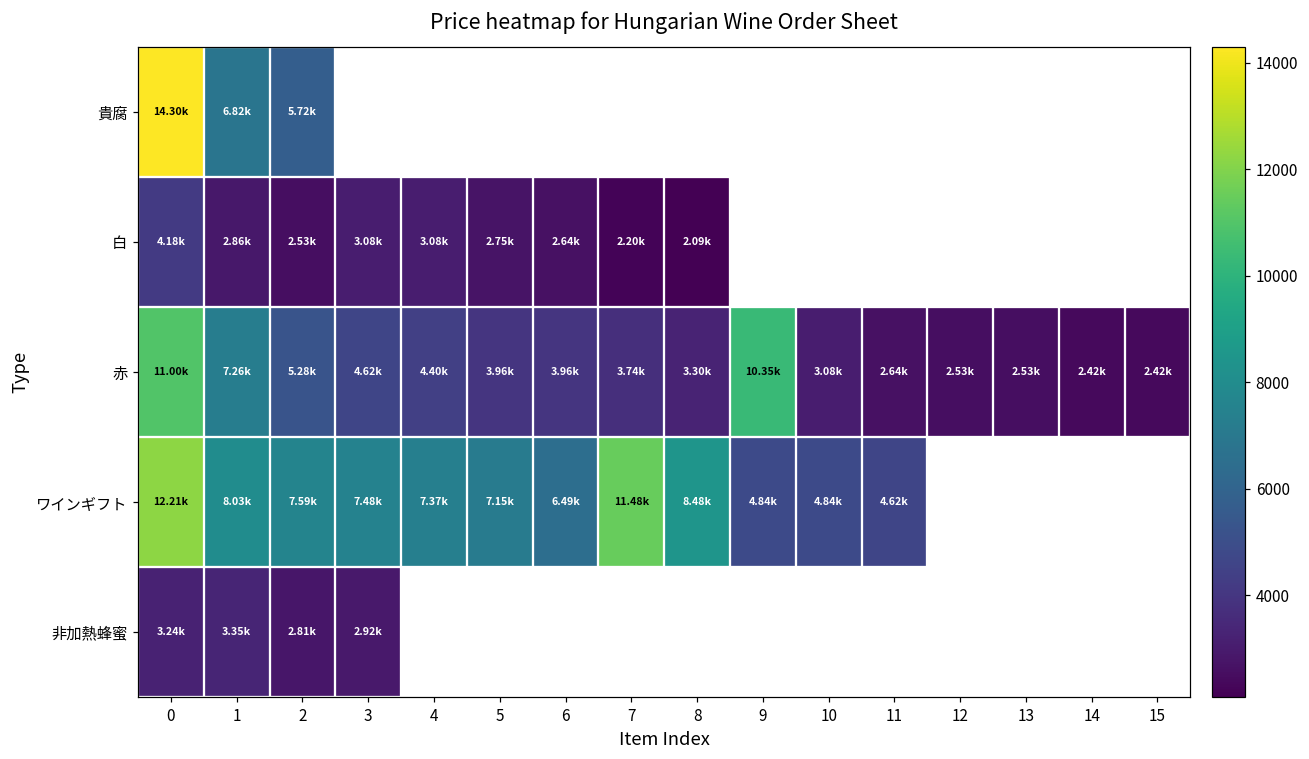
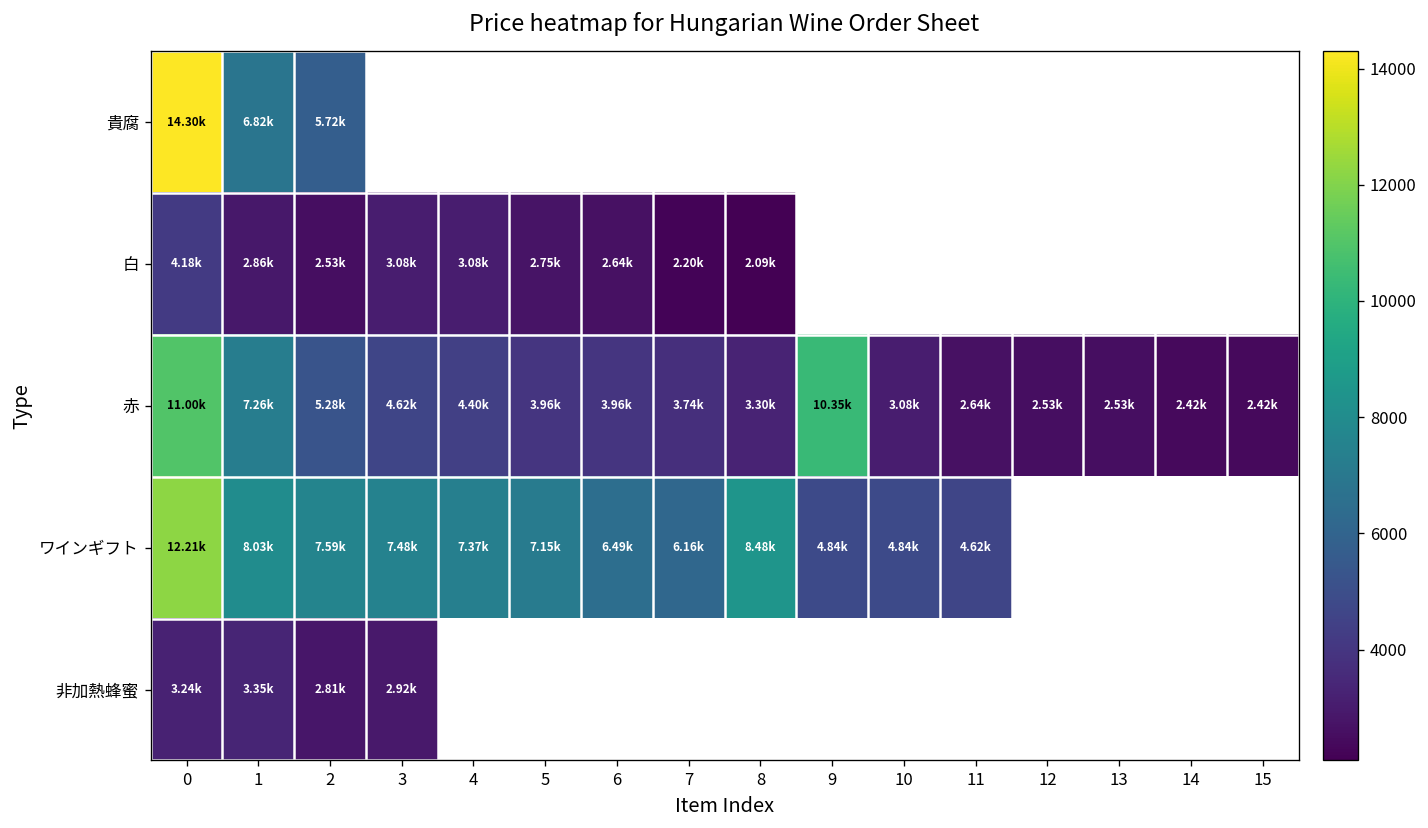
  {
    "貴腐": {
      "0": "14.30k",
      "1": "6.82k",
      "2": "5.72k"
    },
    "白": {
      "0": "4.18k",
      "1": "2.86k",
      "2": "2.53k",
      "3": "3.08k",
      "4": "3.08k",
      "5": "2.75k",
      "6": "2.64k",
      "7": "2.20k",
      "8": "2.09k"
    },
    "赤": {
      "0": "11.00k",
      "1": "7.26k",
      "2": "5.28k",
      "3": "4.62k",
      "4": "4.40k",
      "5": "3.96k",
      "6": "3.96k",
      "7": "3.74k",
      "8": "3.30k",
      "9": "10.35k",
      "10": "3.08k",
      "11": "2.64k",
      "12": "2.53k",
      "13": "2.53k",
      "14": "2.42k",
      "15": "2.42k"
    },
    "ワインギフト": {
      "0": "12.21k",
      "1": "8.03k",
      "2": "7.59k",
      "3": "7.48k",
      "4": "7.37k",
      "5": "7.15k",
      "6": "6.49k",
-     "7": "11.48k",
+     "7": "6.16k",
      "8": "8.48k",
      "9": "4.84k",
      "10": "4.84k",
      "11": "4.62k"
    },
    "非加熱蜂蜜": {
      "0": "3.24k",
      "1": "3.35k",
      "2": "2.81k",
      "3": "2.92k"
    }
  }
